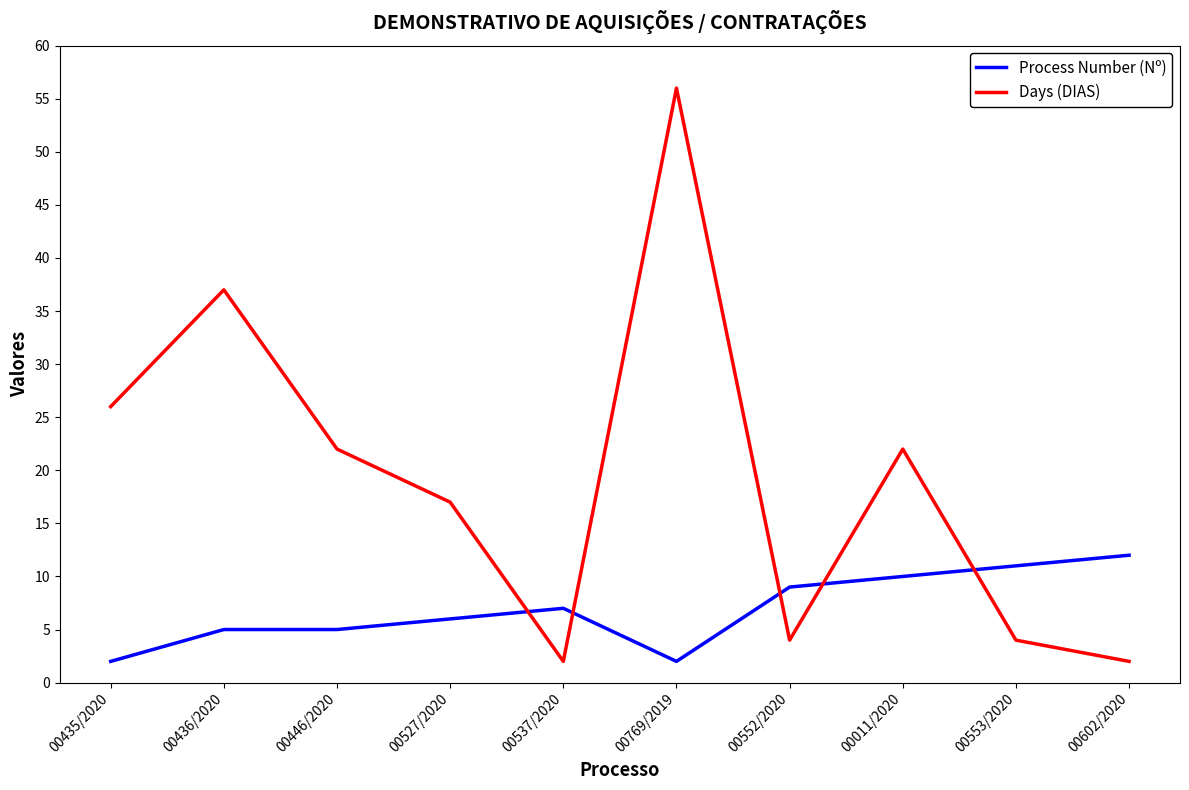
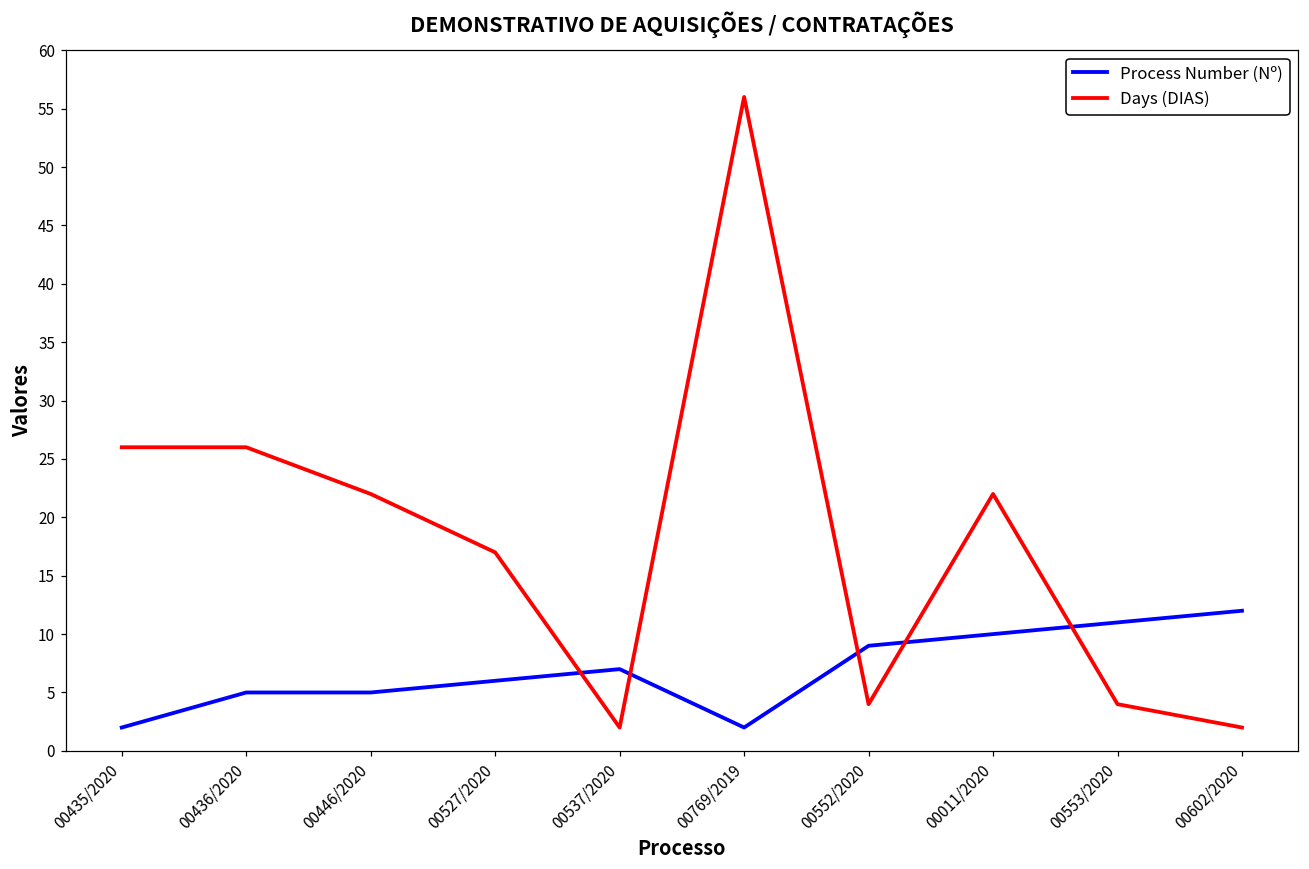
  {
    "Process Number (Nº)": {
      "00435/2020": 2,
      "00436/2020": 5,
      "00446/2020": 5,
      "00527/2020": 6,
      "00537/2020": 7,
      "00769/2019": 2,
      "00552/2020": 9,
      "00011/2020": 10,
      "00553/2020": 11,
      "00602/2020": 12
    },
    "Days (DIAS)": {
      "00435/2020": 26,
-     "00436/2020": 37,
+     "00436/2020": 26,
      "00446/2020": 22,
      "00527/2020": 17,
      "00537/2020": 2,
      "00769/2019": 56,
      "00552/2020": 4,
      "00011/2020": 22,
      "00553/2020": 4,
      "00602/2020": 2
    }
  }
